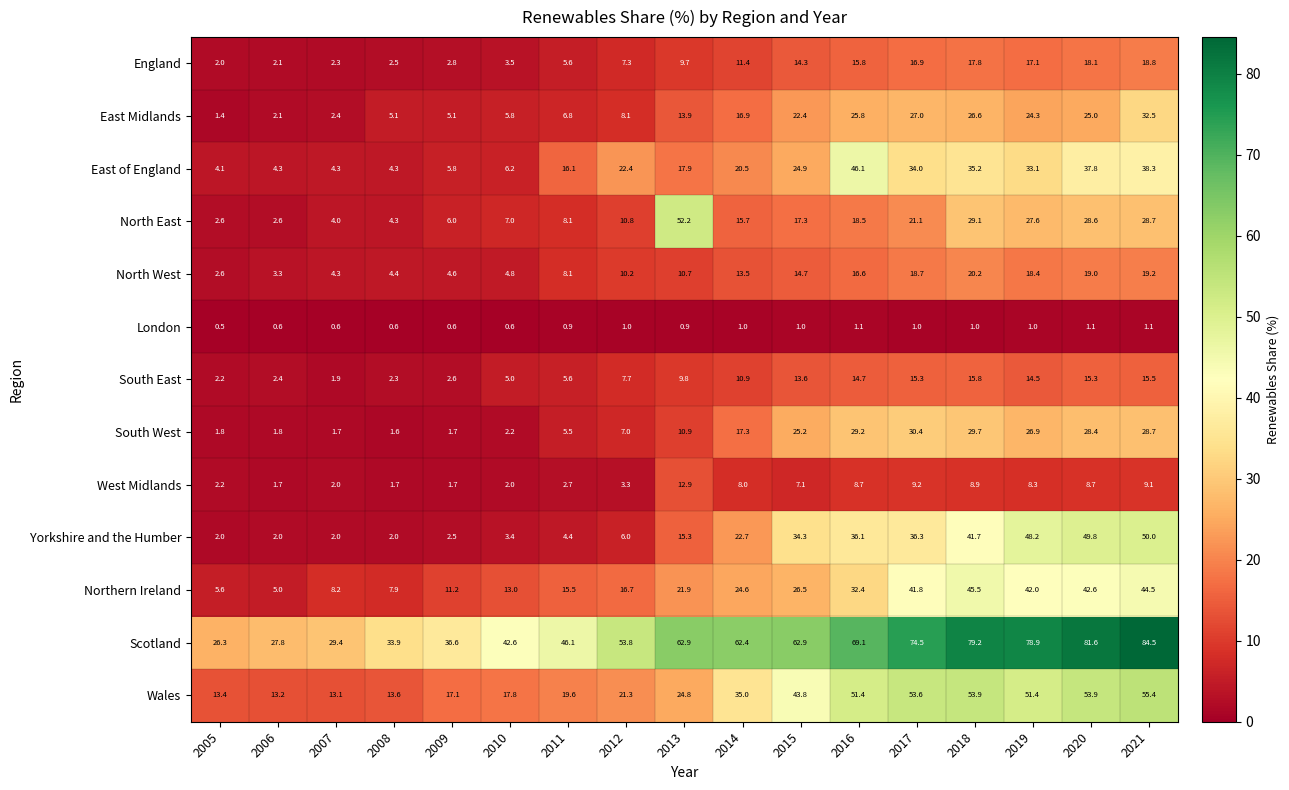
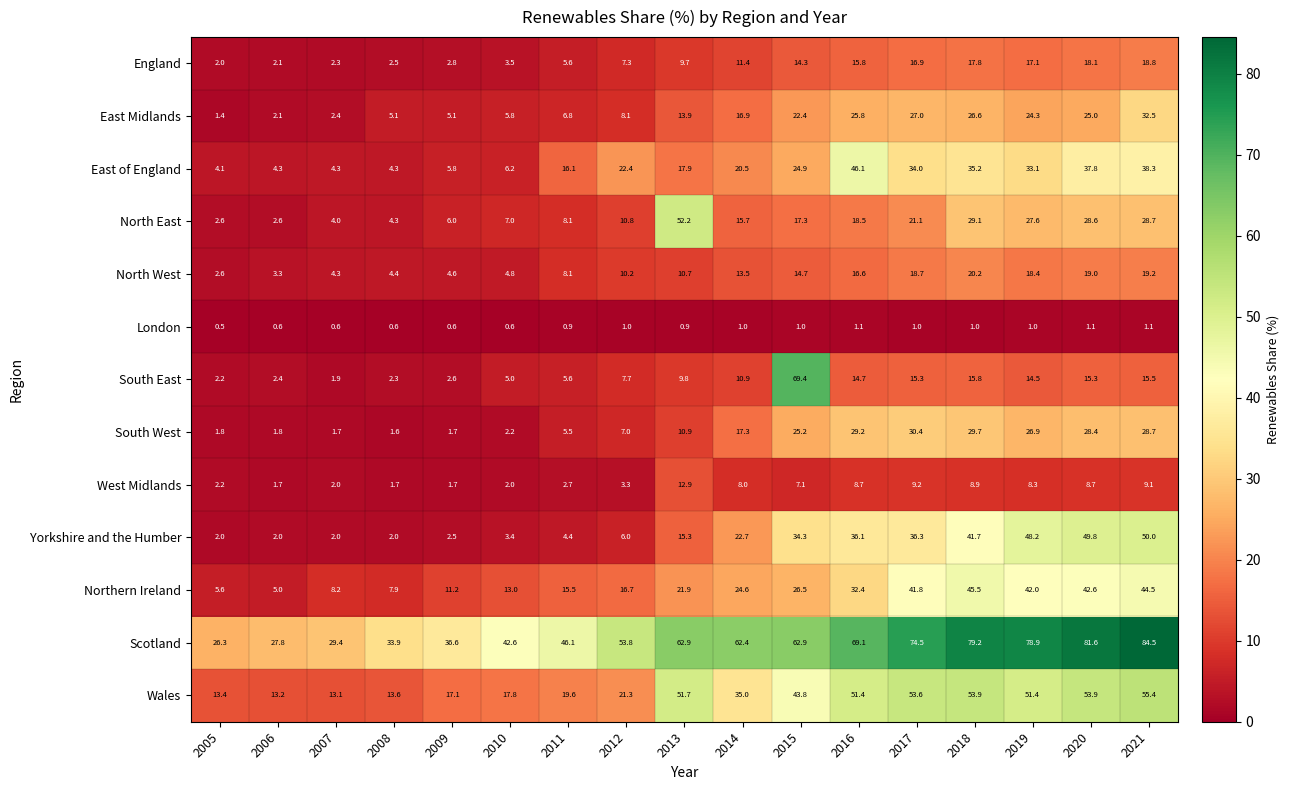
  {
    "South East": {
      "2005": 2.2,
      "2006": 2.4,
      "2007": 1.9,
      "2008": 2.3,
      "2009": 2.6,
      "2010": 5.0,
      "2011": 5.6,
      "2012": 7.7,
      "2013": 9.8,
      "2014": 10.9,
-     "2015": 13.6,
+     "2015": 69.4,
      "2016": 14.7,
      "2017": 15.3,
      "2018": 15.8,
      "2019": 14.5,
      "2020": 15.3,
      "2021": 15.5
    },
    "Wales": {
      "2005": 13.4,
      "2006": 13.2,
      "2007": 13.1,
      "2008": 13.6,
      "2009": 17.1,
      "2010": 17.8,
      "2011": 19.6,
      "2012": 21.3,
-     "2013": 24.8,
+     "2013": 51.7,
      "2014": 35.0,
      "2015": 43.8,
      "2016": 51.4,
      "2017": 53.6,
      "2018": 53.9,
      "2019": 51.4,
      "2020": 53.9,
      "2021": 55.4
    }
  }
